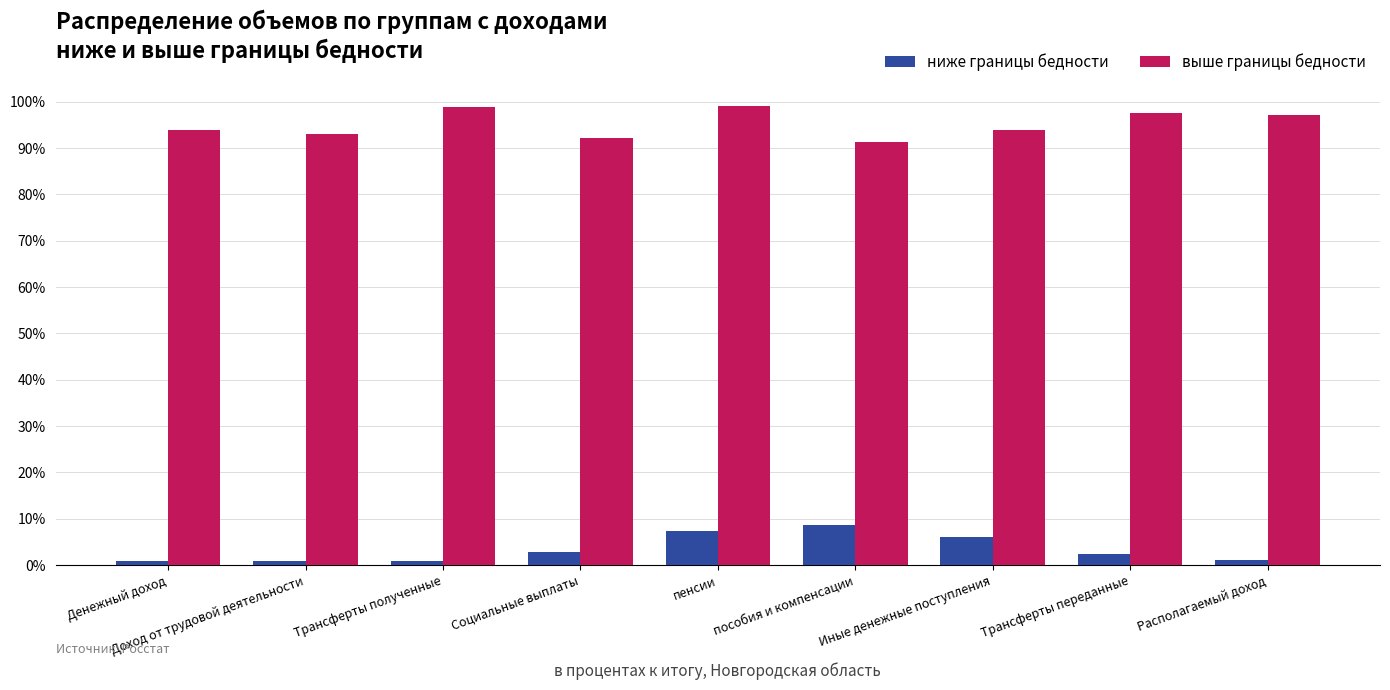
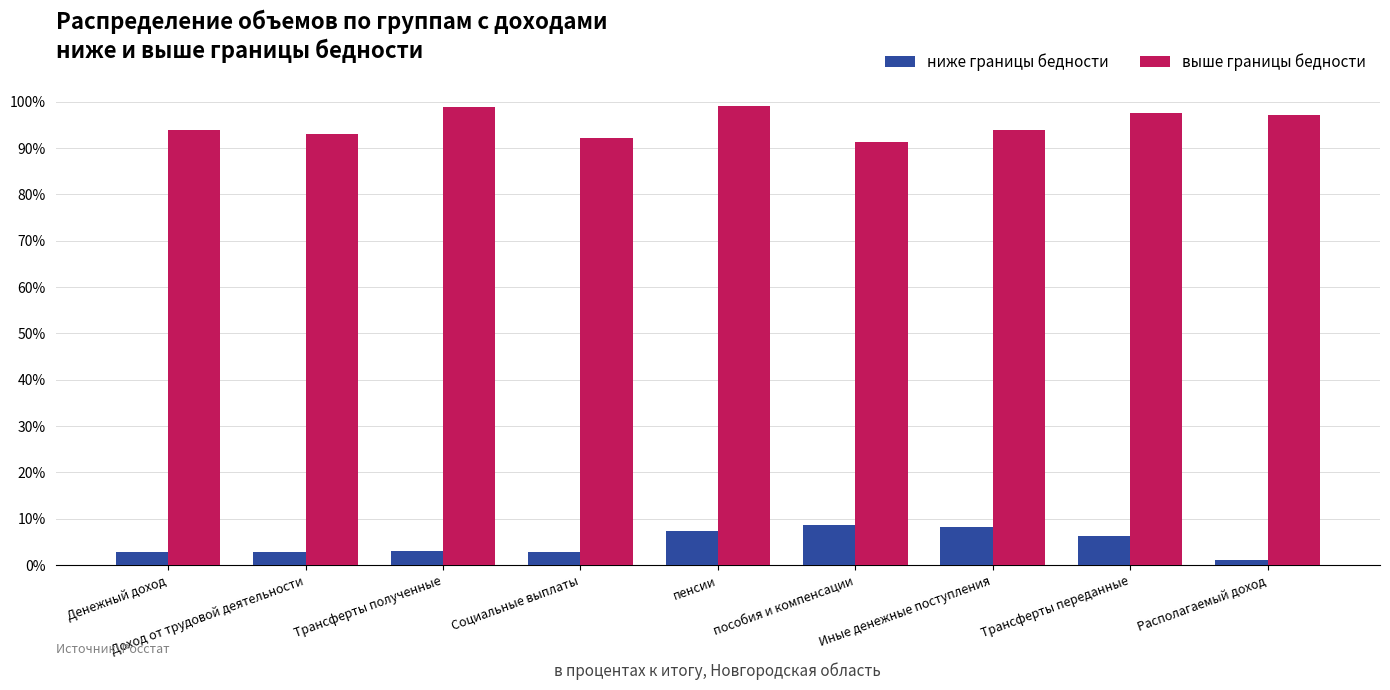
  {
    "ниже границы бедности": {
-     "Денежный доход": "1%",
-     "Доход от трудовой деятельности": "1%",
-     "Трансферты полученные": "1%",
+     "Денежный доход": "3%",
+     "Доход от трудовой деятельности": "3%",
+     "Трансферты полученные": "3%",
      "Социальные выплаты": "3%",
      "пенсии": "7%",
      "пособия и компенсации": "9%",
-     "Иные денежные поступления": "6%",
-     "Трансферты переданные": "2%",
+     "Иные денежные поступления": "8%",
+     "Трансферты переданные": "6%",
      "Располагаемый доход": "1%"
    },
    "выше границы бедности": {
      "Денежный доход": "94%",
      "Доход от трудовой деятельности": "93%",
      "Трансферты полученные": "99%",
      "Социальные выплаты": "92%",
      "пенсии": "99%",
      "пособия и компенсации": "91%",
      "Иные денежные поступления": "94%",
      "Трансферты переданные": "98%",
      "Располагаемый доход": "97%"
    }
  }
